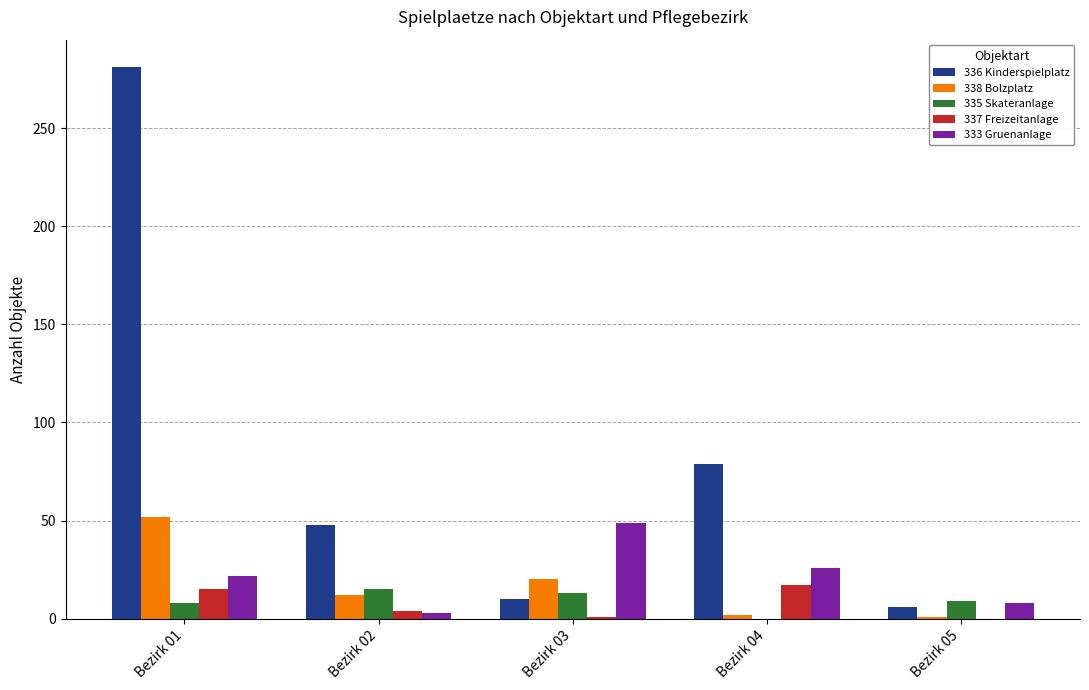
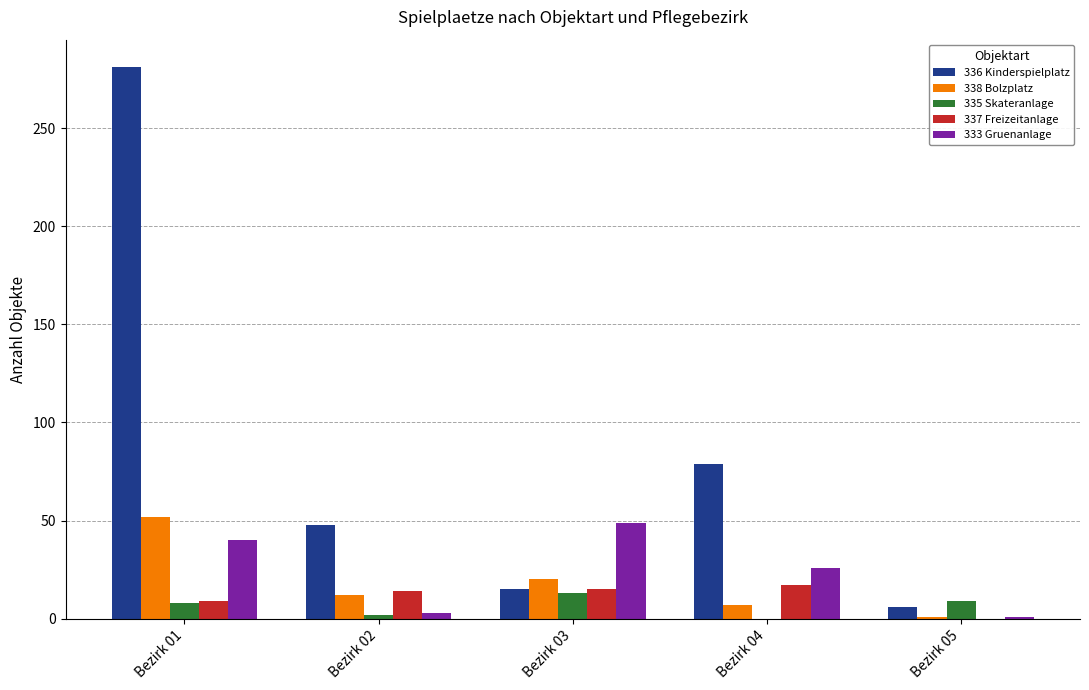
  {
    "336 Kinderspielplatz": {
      "Bezirk 01": 281,
      "Bezirk 02": 48,
-     "Bezirk 03": 10,
+     "Bezirk 03": 15,
      "Bezirk 04": 79,
      "Bezirk 05": 6
    },
    "338 Bolzplatz": {
      "Bezirk 01": 52,
      "Bezirk 02": 12,
      "Bezirk 03": 20,
-     "Bezirk 04": 2
+     "Bezirk 04": 7
    },
    "335 Skateranlage": {
      "Bezirk 01": 8,
-     "Bezirk 02": 15,
+     "Bezirk 02": 2,
      "Bezirk 03": 13,
      "Bezirk 04": 0,
      "Bezirk 05": 9
    },
    "337 Freizeitanlage": {
-     "Bezirk 01": 15,
-     "Bezirk 02": 4,
-     "Bezirk 03": 1,
+     "Bezirk 01": 9,
+     "Bezirk 02": 14,
+     "Bezirk 03": 15,
      "Bezirk 04": 17,
      "Bezirk 05": 0
    },
    "333 Gruenanlage": {
-     "Bezirk 01": 22,
+     "Bezirk 01": 40,
      "Bezirk 02": 3,
      "Bezirk 03": 49,
      "Bezirk 04": 26,
-     "Bezirk 05": 8
+     "Bezirk 05": 1
    }
  }
